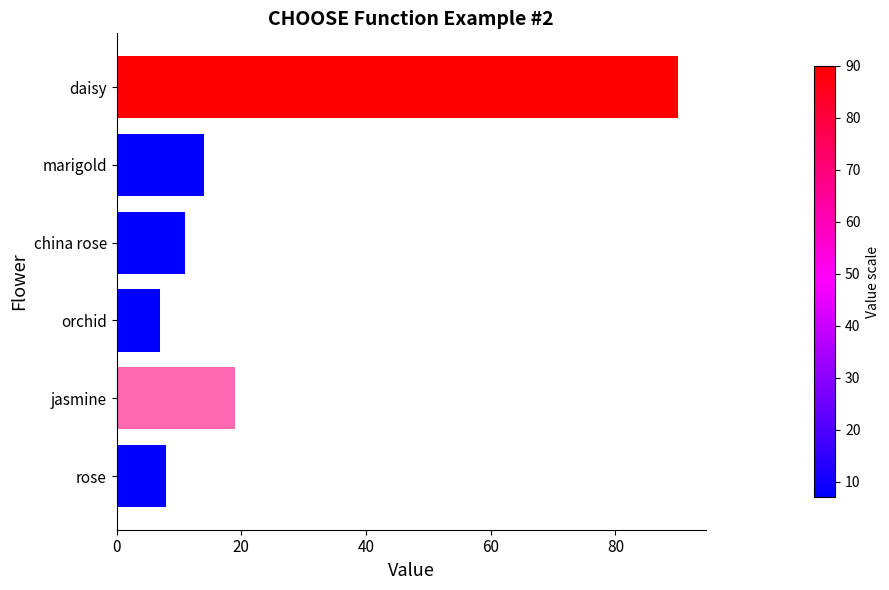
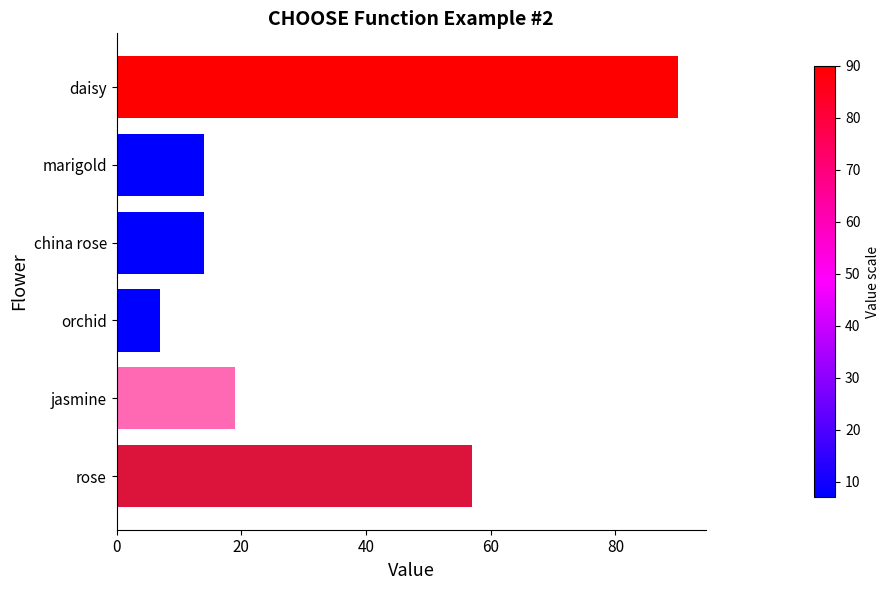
  {
    "daisy": 90,
    "marigold": 14,
-   "china rose": 11,
+   "china rose": 14,
    "orchid": 7,
    "jasmine": 19,
-   "rose": 8
+   "rose": 57
  }
